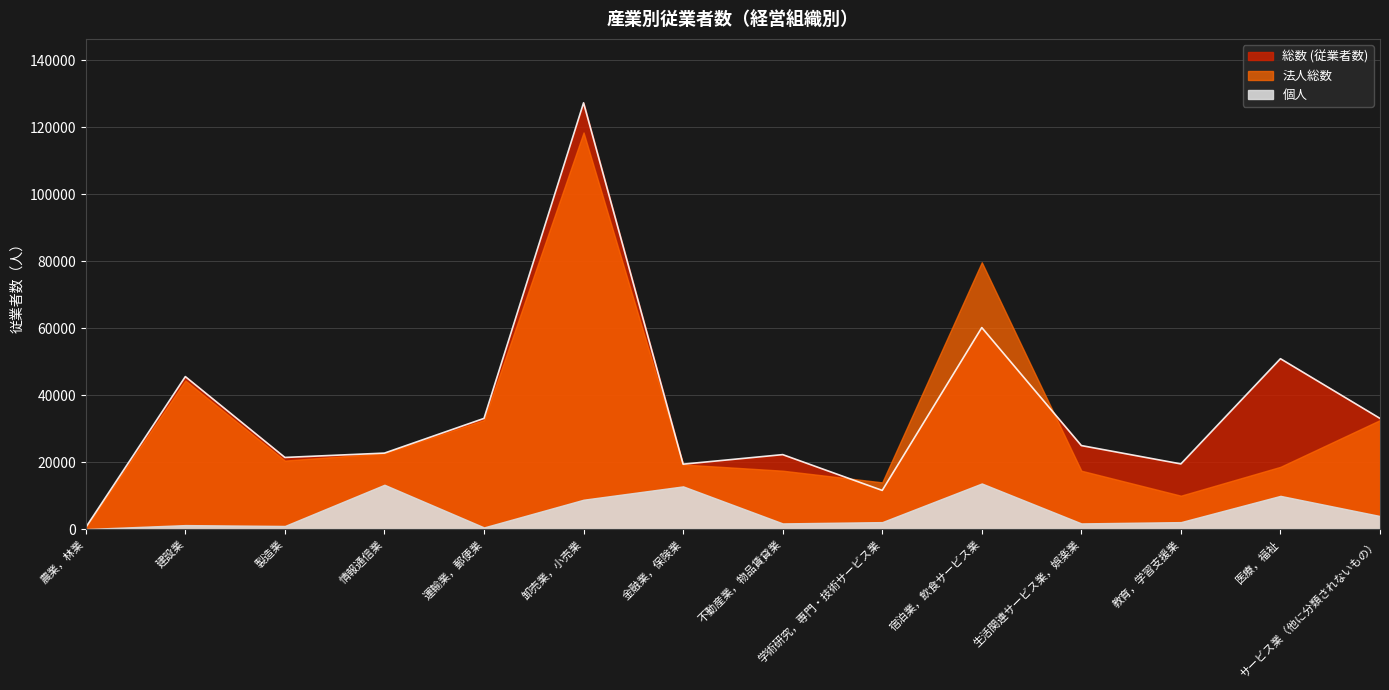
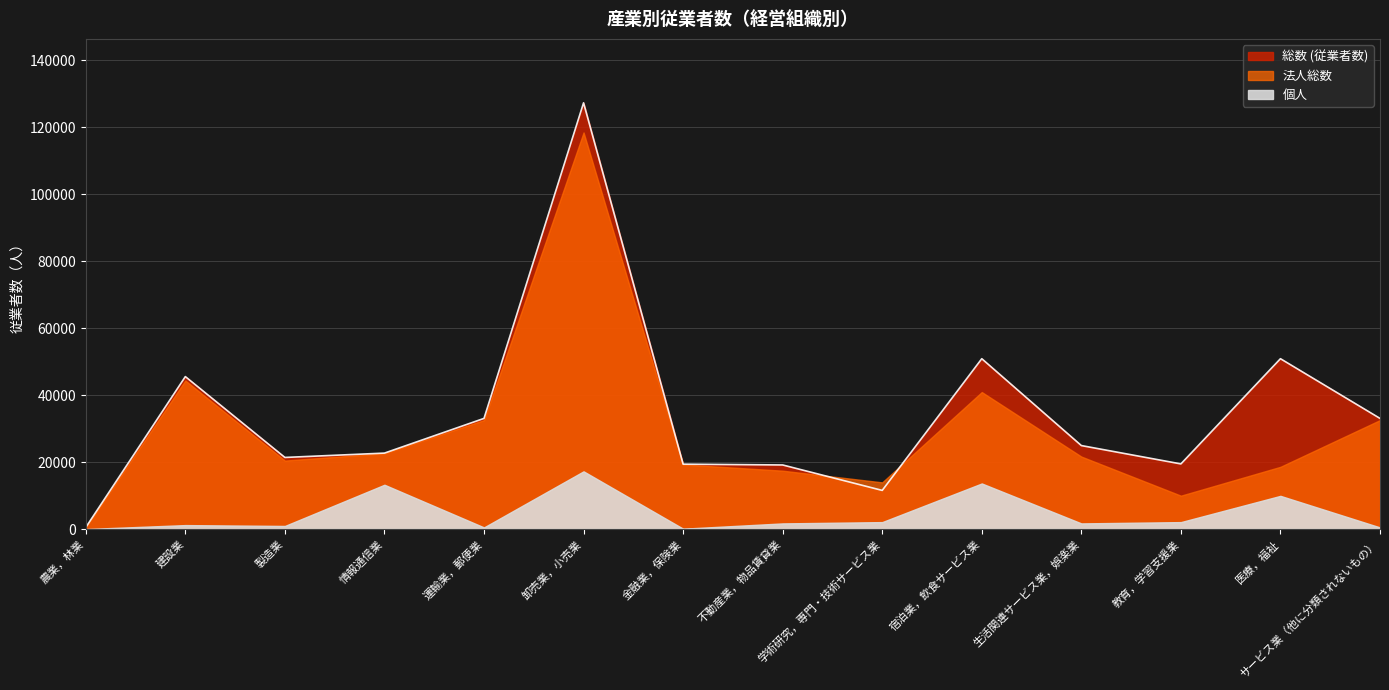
  {
    "総数 (従業者数)": {
      "建設業": 46000,
      "製造業": 21000,
      "卸売業，小売業": 127000,
-     "不動産業，物品賃貸業": 22000,
+     "不動産業，物品賃貸業": 19000,
      "学術研究，専門・技術サービス業": 12000,
-     "宿泊業，飲食サービス業": 60000,
+     "宿泊業，飲食サービス業": 51000,
      "生活関連サービス業，娯楽業": 25000,
      "教育，学習支援業": 19000,
      "医療，福祉": 51000
    },
    "法人総数": {
      "建設業": 44000,
      "製造業": 20000,
      "卸売業，小売業": 118000,
      "不動産業，物品賃貸業": 17000,
      "学術研究，専門・技術サービス業": 14000,
-     "宿泊業，飲食サービス業": 80000,
-     "生活関連サービス業，娯楽業": 17000,
+     "宿泊業，飲食サービス業": 41000,
+     "生活関連サービス業，娯楽業": 22000,
      "教育，学習支援業": 10000,
      "医療，福祉": 19000
    },
    "個人": {
      "建設業": 1000,
      "製造業": 1000,
      "情報通信業": 13000,
-     "卸売業，小売業": 9000,
-     "金融業，保険業": 13000,
+     "卸売業，小売業": 17000,
+     "金融業，保険業": 0,
      "不動産業，物品賃貸業": 2000,
      "学術研究，専門・技術サービス業": 2000,
      "宿泊業，飲食サービス業": 14000,
      "生活関連サービス業，娯楽業": 2000,
      "教育，学習支援業": 2000,
      "医療，福祉": 10000,
-     "サービス業（他に分類されないもの）": 4000
+     "サービス業（他に分類されないもの）": 0
    }
  }
